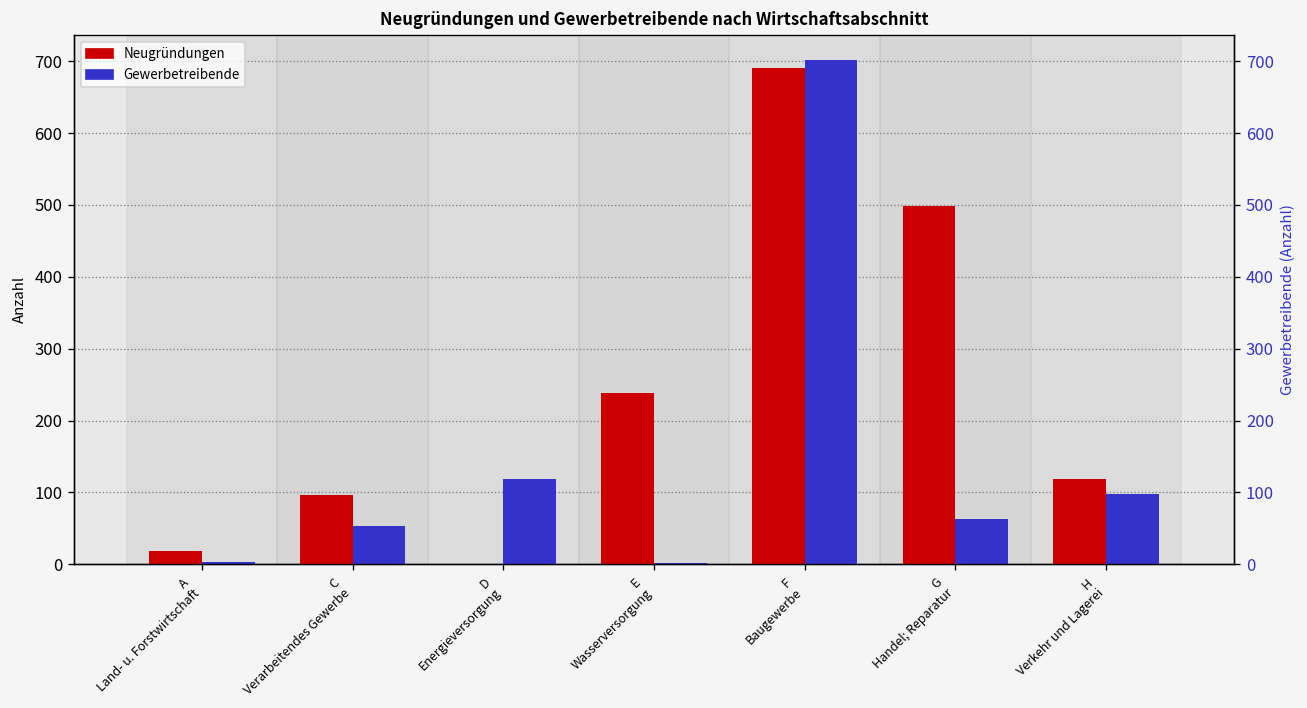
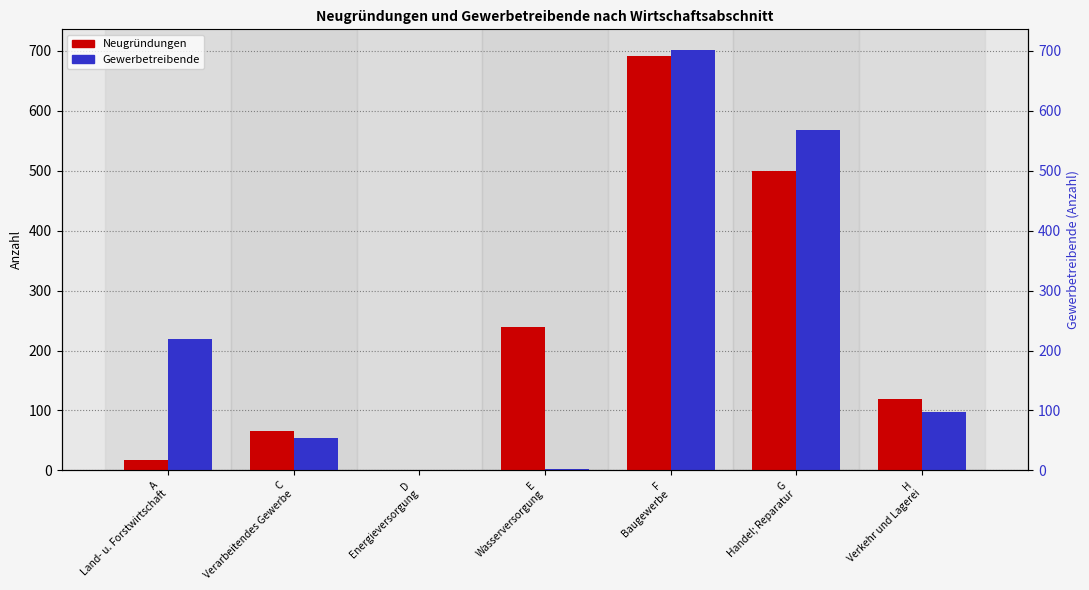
  {
    "Neugründungen": {
      "A Land- u. Forstwirtschaft": 20,
-     "C Verarbeitendes Gewerbe": 100,
+     "C Verarbeitendes Gewerbe": 70,
      "E Wasserversorgung": 240,
      "F Baugewerbe": 690,
      "G Handel; Reparatur": 500,
      "H Verkehr und Lagerei": 120
    },
    "Gewerbetreibende": {
-     "A Land- u. Forstwirtschaft": 0,
+     "A Land- u. Forstwirtschaft": 220,
      "C Verarbeitendes Gewerbe": 50,
-     "D Energieversorgung": 120,
+     "D Energieversorgung": 0,
      "F Baugewerbe": 700,
-     "G Handel; Reparatur": 60,
+     "G Handel; Reparatur": 570,
      "H Verkehr und Lagerei": 100
    }
  }
